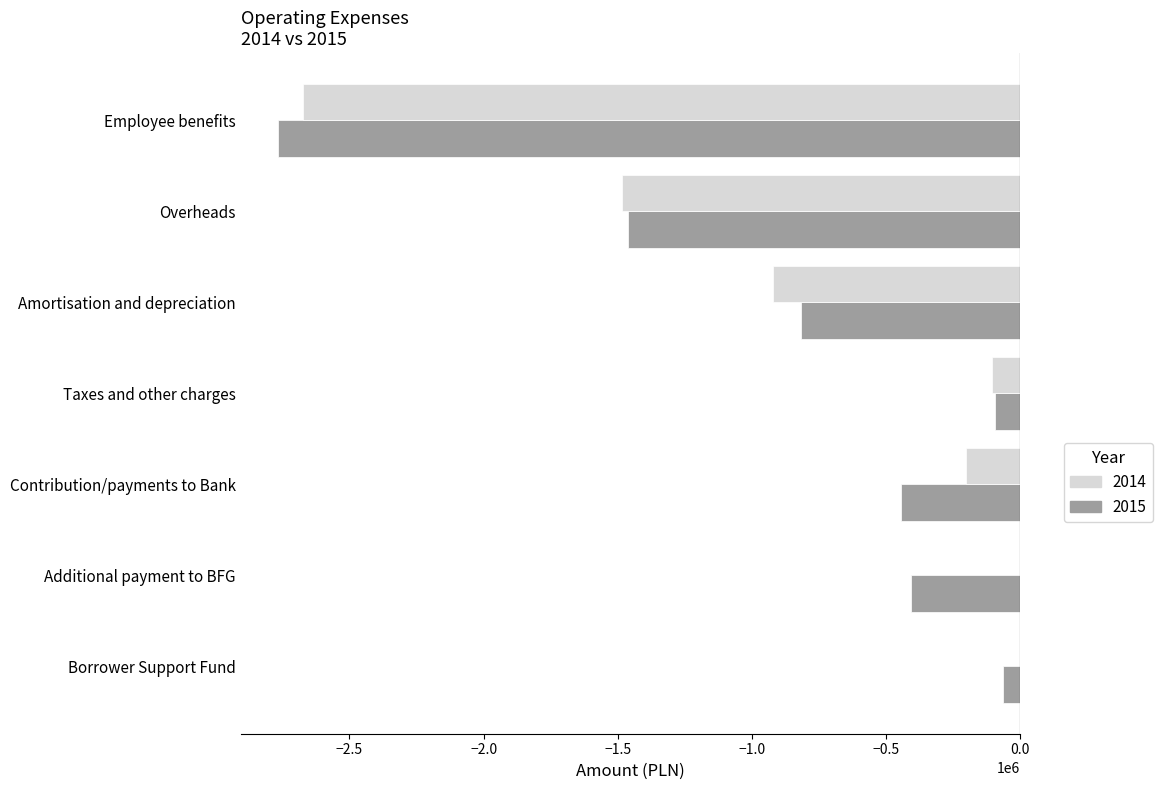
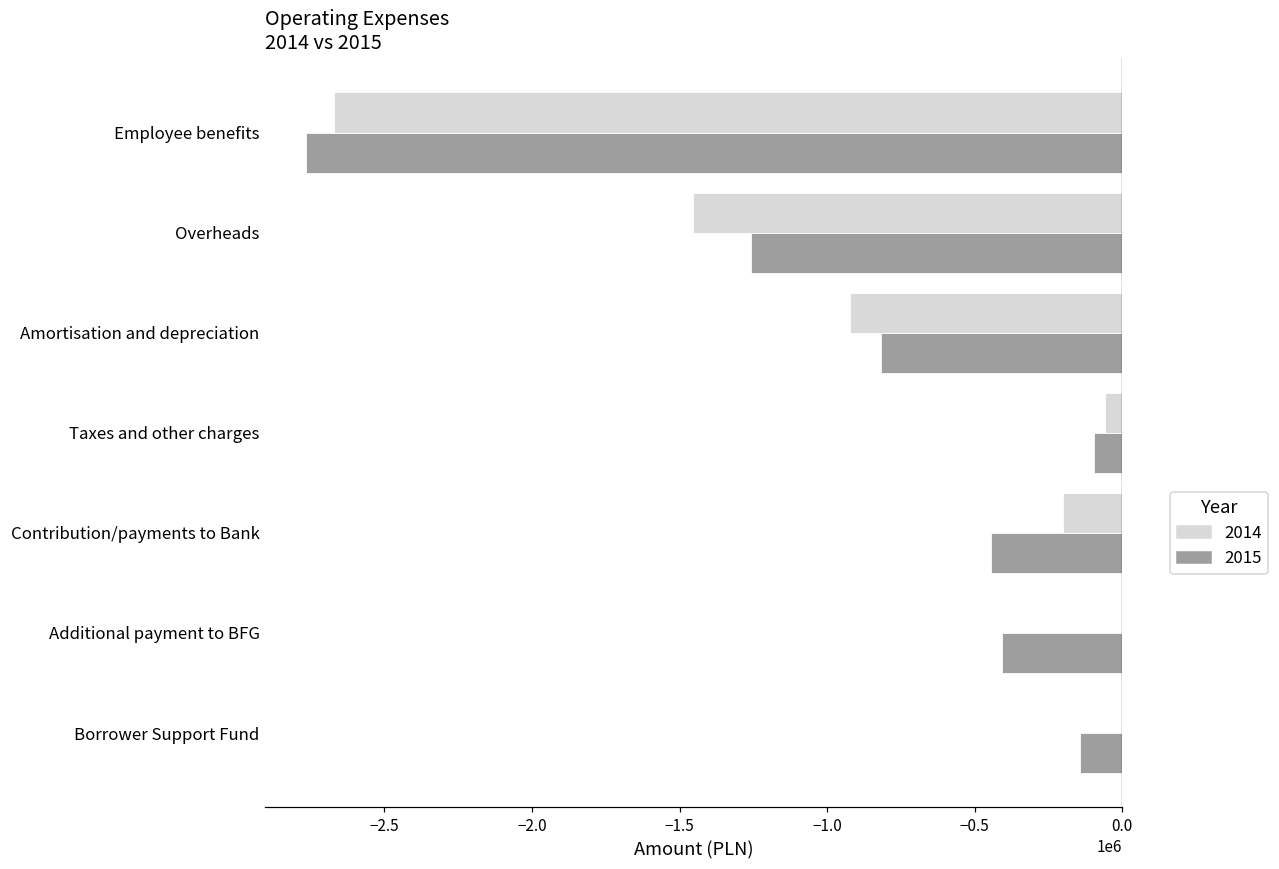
  {
    "2015": {
      "Employee benefits": -2770000,
-     "Overheads": -1460000,
+     "Overheads": -1260000,
      "Amortisation and depreciation": -820000,
      "Taxes and other charges": -90000,
      "Contribution/payments to Bank": -450000,
      "Additional payment to BFG": -410000,
-     "Borrower Support Fund": -70000
+     "Borrower Support Fund": -140000
    },
    "2014": {
      "Employee benefits": -2670000,
-     "Overheads": -1490000,
+     "Overheads": -1450000,
      "Amortisation and depreciation": -920000,
-     "Taxes and other charges": -110000,
+     "Taxes and other charges": -60000,
      "Contribution/payments to Bank": -200000,
      "Additional payment to BFG": 0,
      "Borrower Support Fund": 0
    }
  }
